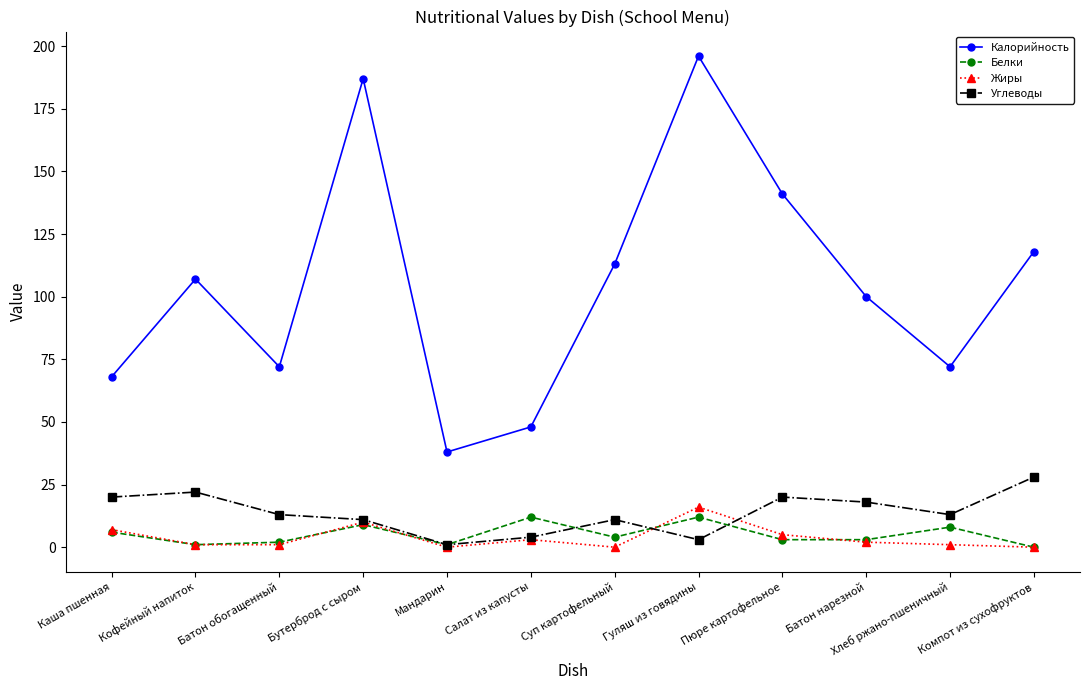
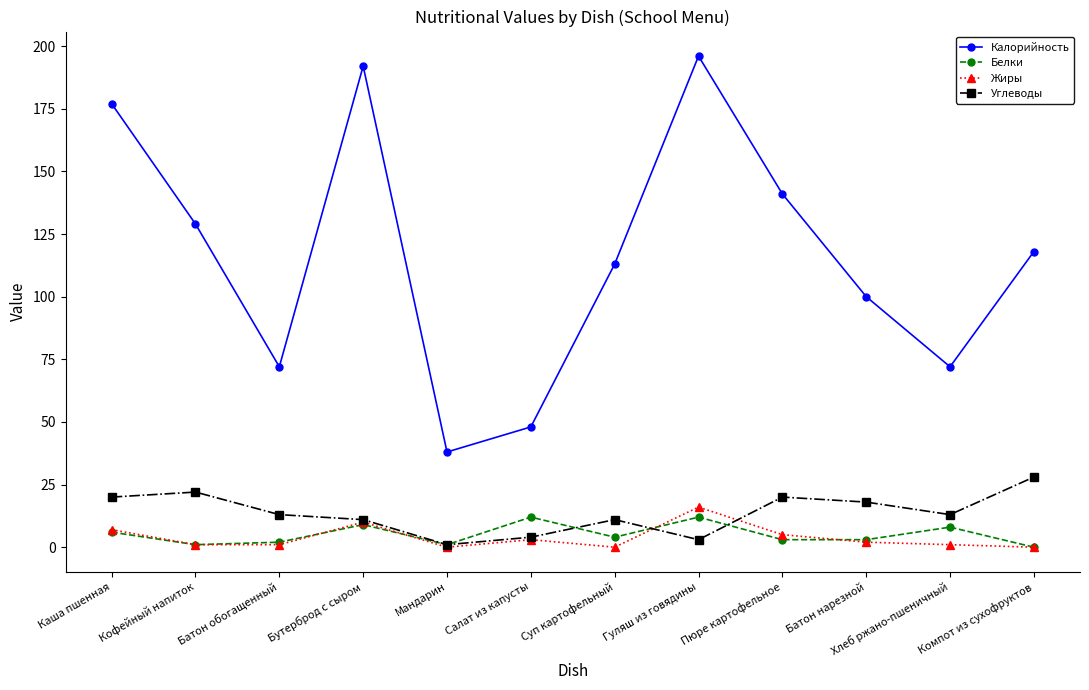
  {
    "Калорийность": {
-     "Каша пшенная": 68,
-     "Кофейный напиток": 107,
+     "Каша пшенная": 177,
+     "Кофейный напиток": 129,
      "Батон обогащенный": 72,
-     "Бутерброд с сыром": 187,
+     "Бутерброд с сыром": 192,
      "Мандарин": 38,
      "Салат из капусты": 48,
      "Суп картофельный": 113,
      "Гуляш из говядины": 196,
      "Пюре картофельное": 141,
      "Батон нарезной": 100,
      "Хлеб ржано-пшеничный": 72,
      "Компот из сухофруктов": 118
    },
    "Белки": {
      "Салат из капусты": 12,
      "Суп картофельный": 4,
      "Гуляш из говядины": 12,
      "Пюре картофельное": 3,
      "Хлеб ржано-пшеничный": 8
    },
    "Жиры": {
      "Суп картофельный": 0,
      "Гуляш из говядины": 16,
      "Пюре картофельное": 5,
      "Хлеб ржано-пшеничный": 1
    },
    "Углеводы": {
      "Каша пшенная": 20,
      "Кофейный напиток": 22,
      "Батон обогащенный": 13,
      "Суп картофельный": 11,
      "Гуляш из говядины": 3,
      "Пюре картофельное": 20,
      "Батон нарезной": 18,
      "Хлеб ржано-пшеничный": 13,
      "Компот из сухофруктов": 28
    }
  }
